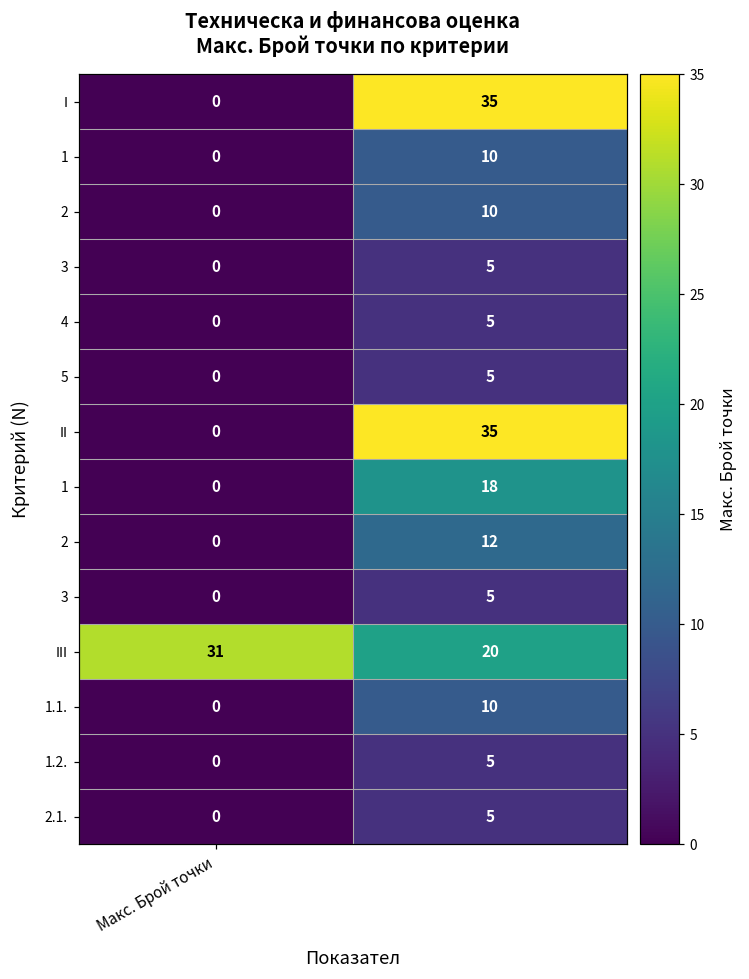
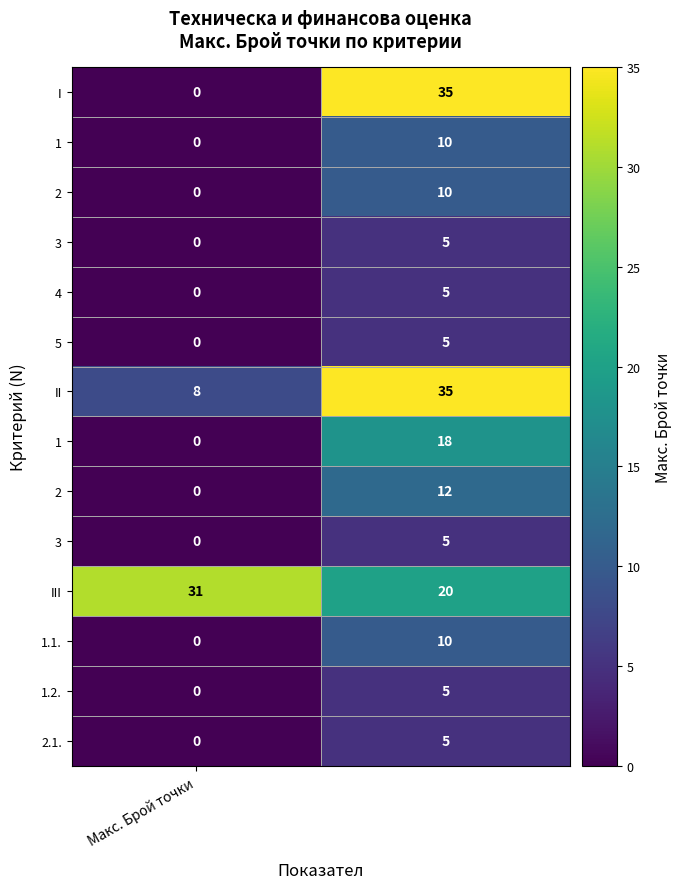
  {
    "І": {
      "Макс. Брой точки": 0
    },
    "4": {
      "Макс. Брой точки": 0
    },
    "5": {
      "Макс. Брой точки": 0
    },
    "ІІ": {
-     "Макс. Брой точки": 0
+     "Макс. Брой точки": 8
    },
    "ІІІ": {
      "Макс. Брой точки": 31
    },
    "1.1.": {
      "Макс. Брой точки": 0
    },
    "1.2.": {
      "Макс. Брой точки": 0
    },
    "2.1.": {
      "Макс. Брой точки": 0
    }
  }
